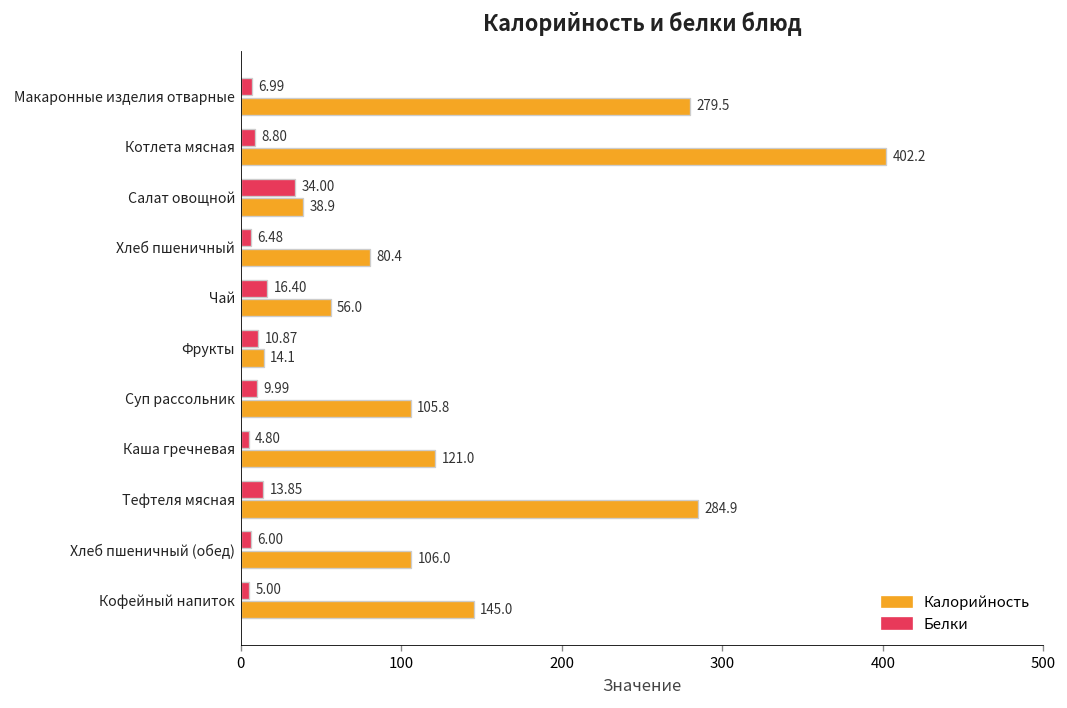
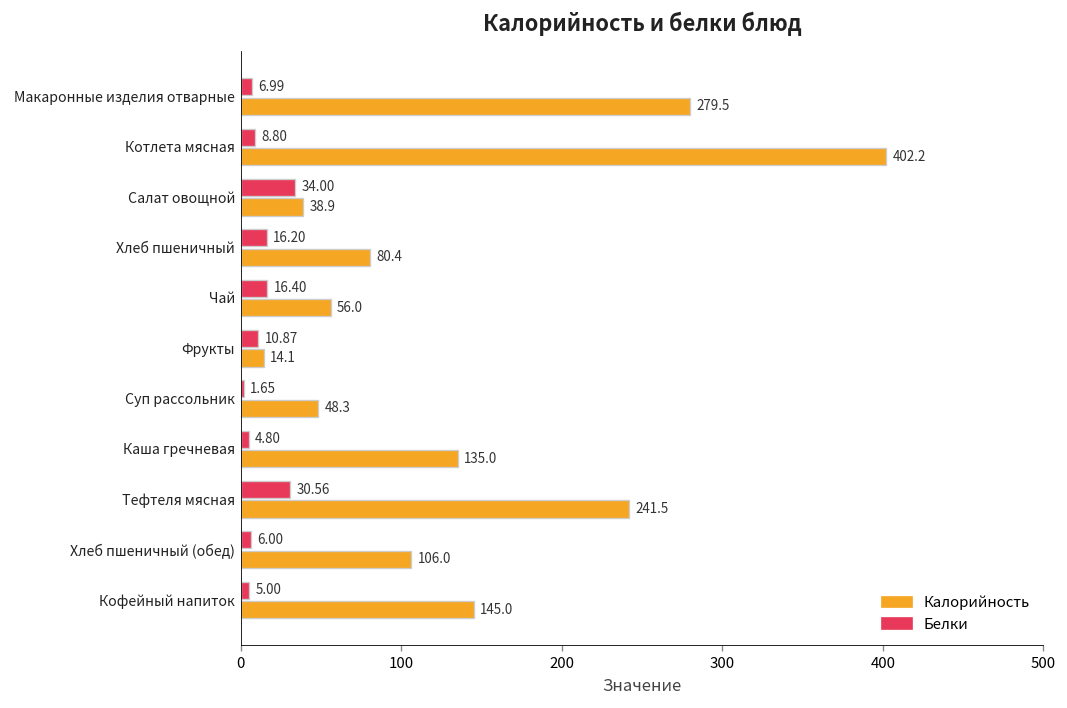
  {
    "Калорийность": {
      "Макаронные изделия отварные": 279.5,
      "Котлета мясная": 402.2,
      "Салат овощной": 38.9,
      "Хлеб пшеничный": 80.4,
      "Чай": 56.0,
      "Фрукты": 14.1,
-     "Суп рассольник": 105.8,
-     "Каша гречневая": 121.0,
-     "Тефтеля мясная": 284.9,
+     "Суп рассольник": 48.3,
+     "Каша гречневая": 135.0,
+     "Тефтеля мясная": 241.5,
      "Хлеб пшеничный (обед)": 106.0,
      "Кофейный напиток": 145.0
    },
    "Белки": {
      "Макаронные изделия отварные": 6.99,
      "Котлета мясная": 8.80,
      "Салат овощной": 34.00,
-     "Хлеб пшеничный": 6.48,
+     "Хлеб пшеничный": 16.20,
      "Чай": 16.40,
      "Фрукты": 10.87,
-     "Суп рассольник": 9.99,
+     "Суп рассольник": 1.65,
      "Каша гречневая": 4.80,
-     "Тефтеля мясная": 13.85,
+     "Тефтеля мясная": 30.56,
      "Хлеб пшеничный (обед)": 6.00,
      "Кофейный напиток": 5.00
    }
  }
